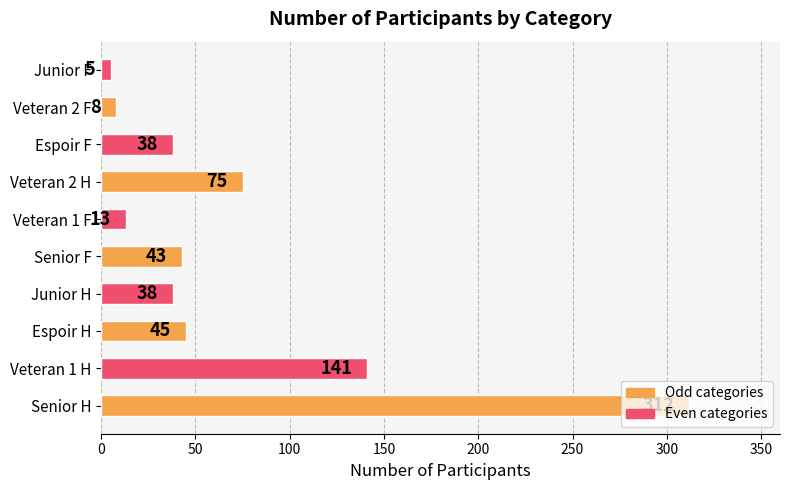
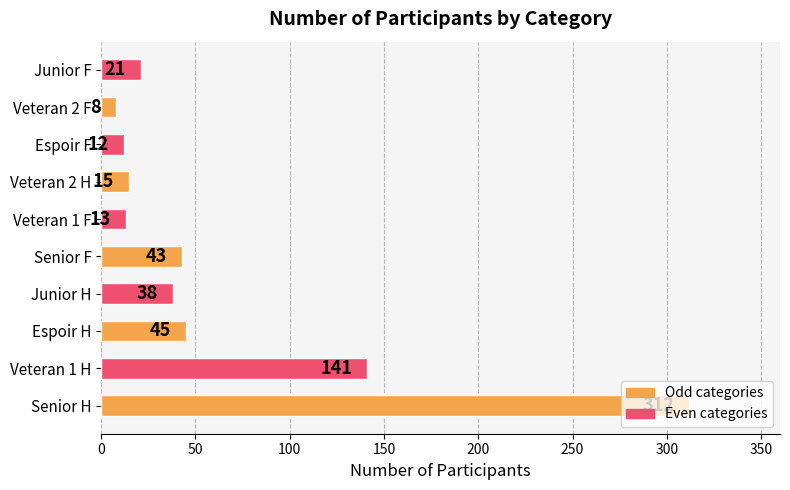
  {
-   "Junior F": 5,
+   "Junior F": 21,
    "Veteran 2 F": 8,
-   "Espoir F": 38,
-   "Veteran 2 H": 75,
+   "Espoir F": 12,
+   "Veteran 2 H": 15,
    "Veteran 1 F": 13,
    "Senior F": 43,
    "Junior H": 38,
    "Espoir H": 45,
    "Veteran 1 H": 141
  }
